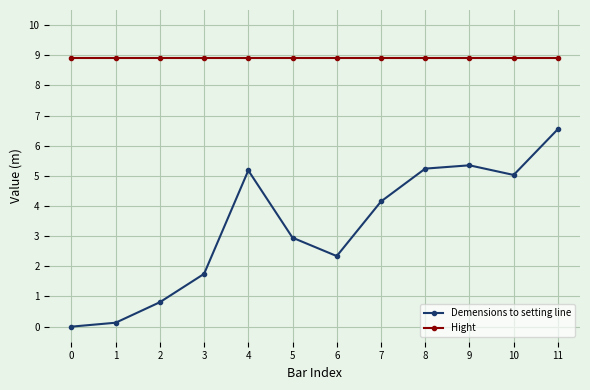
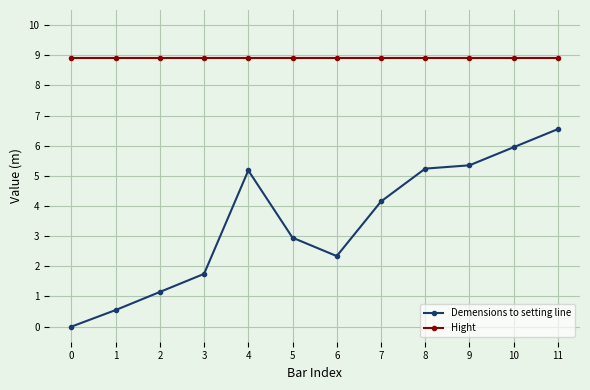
  {
    "Demensions to setting line": {
      "0": 0.0,
-     "1": 0.1,
-     "2": 0.8,
+     "1": 0.6,
+     "2": 1.2,
      "3": 1.8,
      "4": 5.2,
      "5": 3.0,
      "6": 2.3,
      "7": 4.2,
      "8": 5.2,
      "9": 5.4,
-     "10": 5.0,
+     "10": 6.0,
      "11": 6.6
    },
    "Hight": {
      "0": 8.9,
      "1": 8.9,
      "2": 8.9,
      "3": 8.9,
      "4": 8.9,
      "5": 8.9,
      "6": 8.9,
      "7": 8.9,
      "8": 8.9,
      "9": 8.9,
      "10": 8.9,
      "11": 8.9
    }
  }
